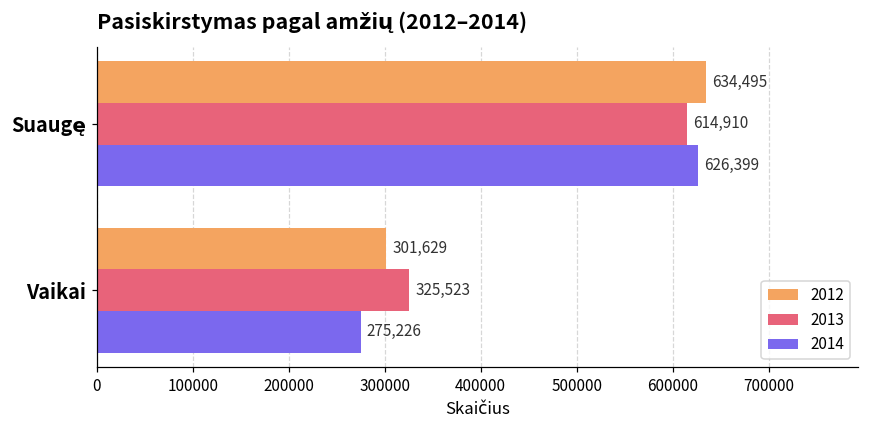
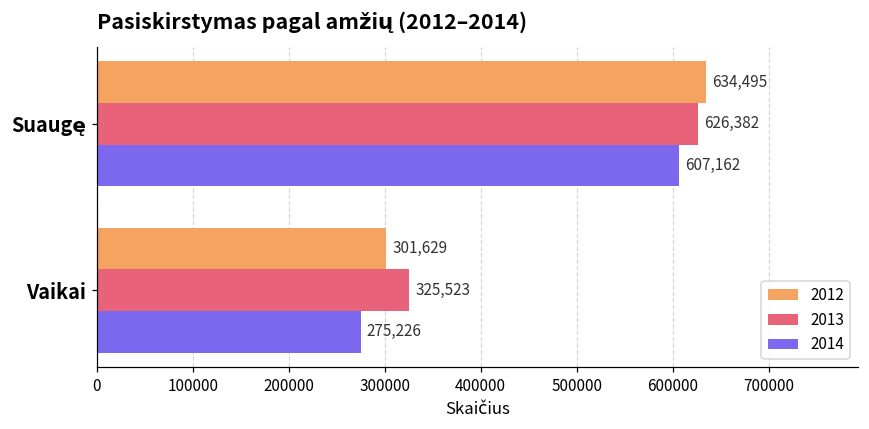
  {
    "2012": {
      "Suaugę": "634,495",
      "Vaikai": "301,629"
    },
    "2013": {
-     "Suaugę": "614,910",
+     "Suaugę": "626,382",
      "Vaikai": "325,523"
    },
    "2014": {
-     "Suaugę": "626,399",
+     "Suaugę": "607,162",
      "Vaikai": "275,226"
    }
  }
